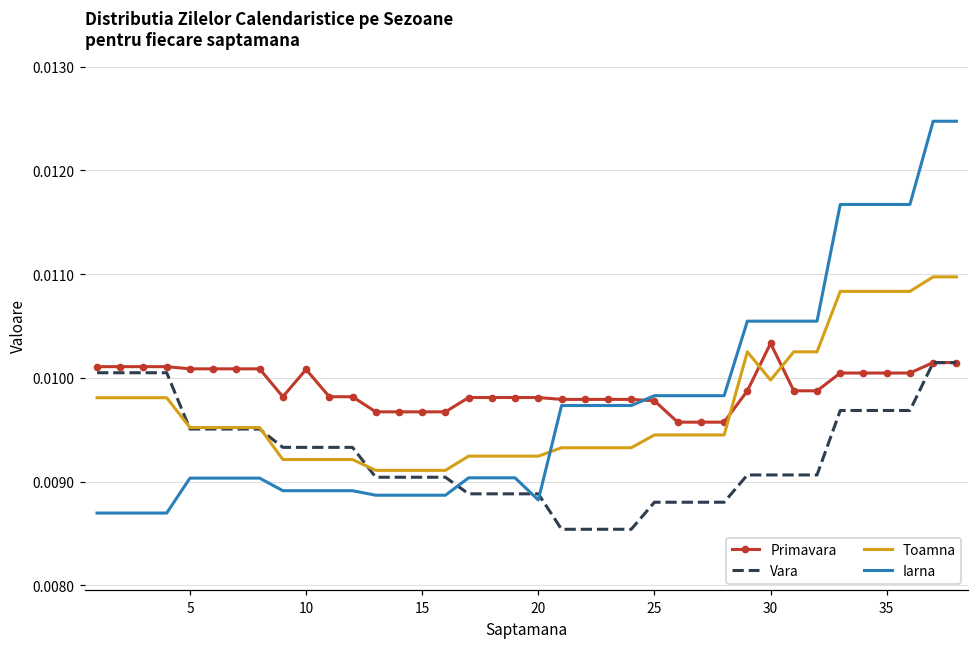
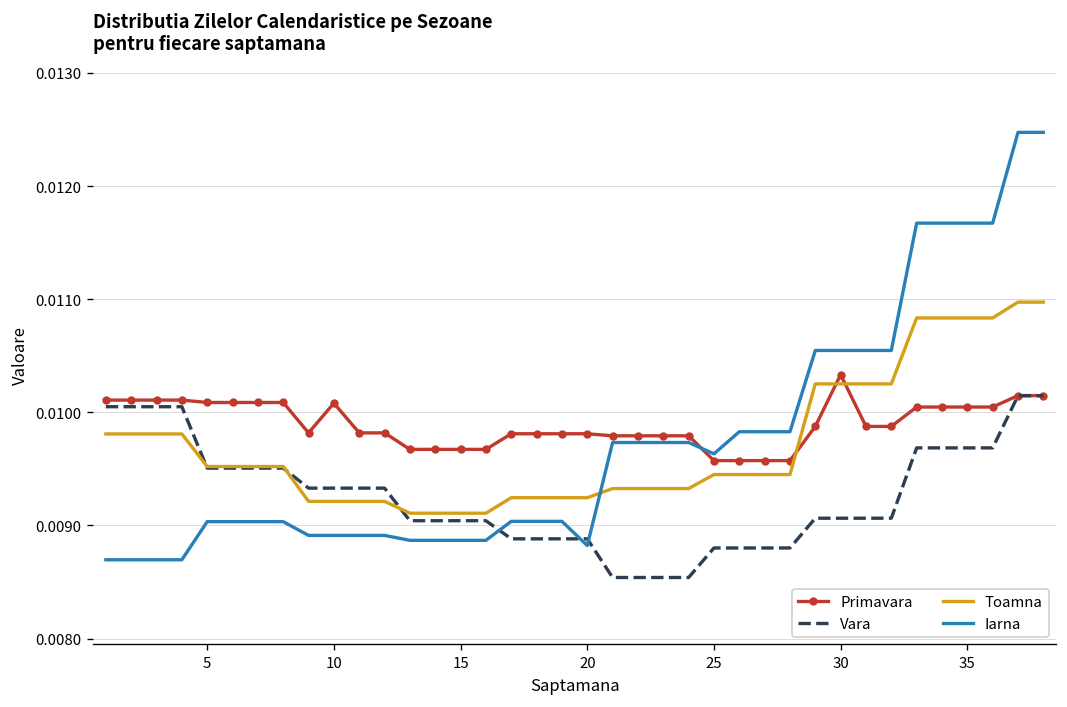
  {
    "Primavara": {
      "5": 0.0101,
      "10": 0.0101,
      "15": 0.0097,
      "20": 0.0098,
-     "25": 0.0098,
+     "25": 0.0096,
      "30": 0.0103,
      "35": 0.0100
    },
    "Vara": {
      "10": 0.0093,
      "15": 0.0090,
      "20": 0.0089,
      "25": 0.0088,
      "30": 0.0091,
      "35": 0.0097
    },
    "Toamna": {
      "10": 0.0092,
      "15": 0.0091,
      "20": 0.0092,
      "25": 0.0094,
-     "30": 0.0100,
+     "30": 0.0103,
      "35": 0.0108
    },
    "Iarna": {
      "5": 0.0090,
      "10": 0.0089,
      "15": 0.0089,
      "20": 0.0088,
-     "25": 0.0098,
+     "25": 0.0096,
      "30": 0.0105,
      "35": 0.0117
    }
  }
